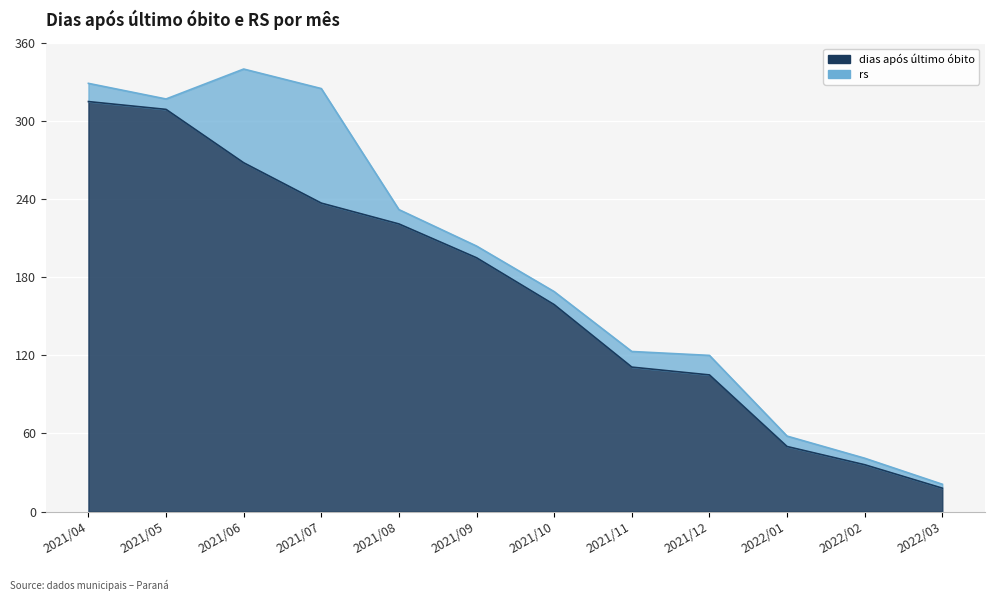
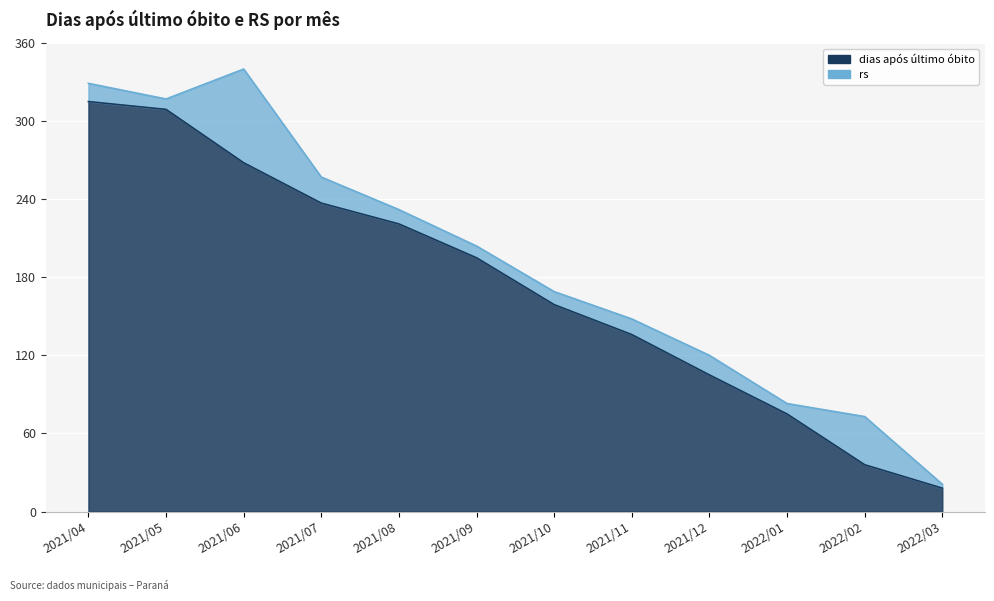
  {
    "dias após último óbito": {
      "2021/04": 315,
      "2021/05": 309,
      "2021/06": 268,
      "2021/07": 237,
      "2021/08": 221,
      "2021/09": 195,
      "2021/10": 159,
-     "2021/11": 111,
+     "2021/11": 136,
      "2021/12": 105,
-     "2022/01": 50,
+     "2022/01": 75,
      "2022/02": 36,
      "2022/03": 18
    },
    "rs": {
      "2021/04": 14,
      "2021/05": 8,
      "2021/06": 72,
-     "2021/07": 88,
+     "2021/07": 20,
      "2021/08": 11,
      "2021/09": 9,
      "2021/10": 10,
      "2021/11": 12,
      "2021/12": 15,
      "2022/01": 8,
-     "2022/02": 5,
+     "2022/02": 37,
      "2022/03": 3
    }
  }
